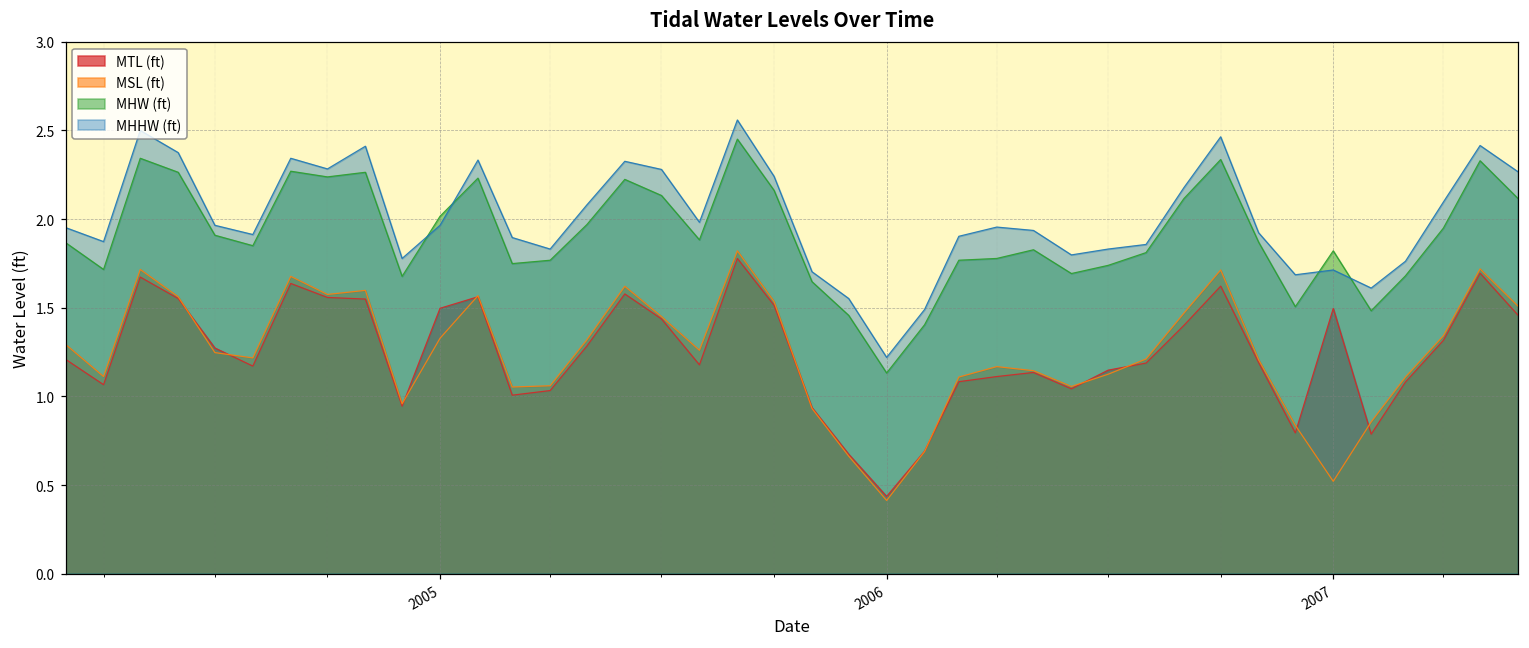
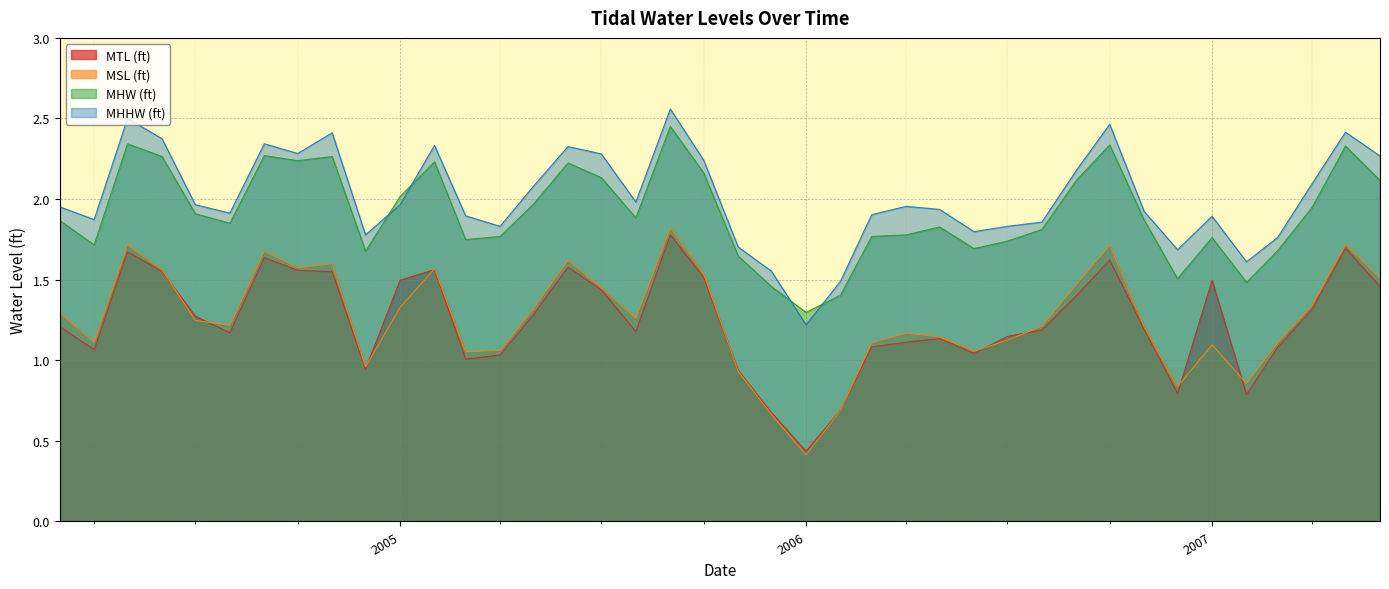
  {
    "MTL (ft)": {
      "2005": 1.50,
      "2006": 0.44,
      "2007": 1.50
    },
    "MSL (ft)": {
      "2005": 1.33,
      "2006": 0.41,
-     "2007": 0.52
+     "2007": 1.10
    },
    "MHW (ft)": {
      "2005": 2.02,
-     "2006": 1.13,
-     "2007": 1.82
+     "2006": 1.30,
+     "2007": 1.76
    },
    "MHHW (ft)": {
      "2005": 1.97,
      "2006": 1.22,
-     "2007": 1.71
+     "2007": 1.89
    }
  }
